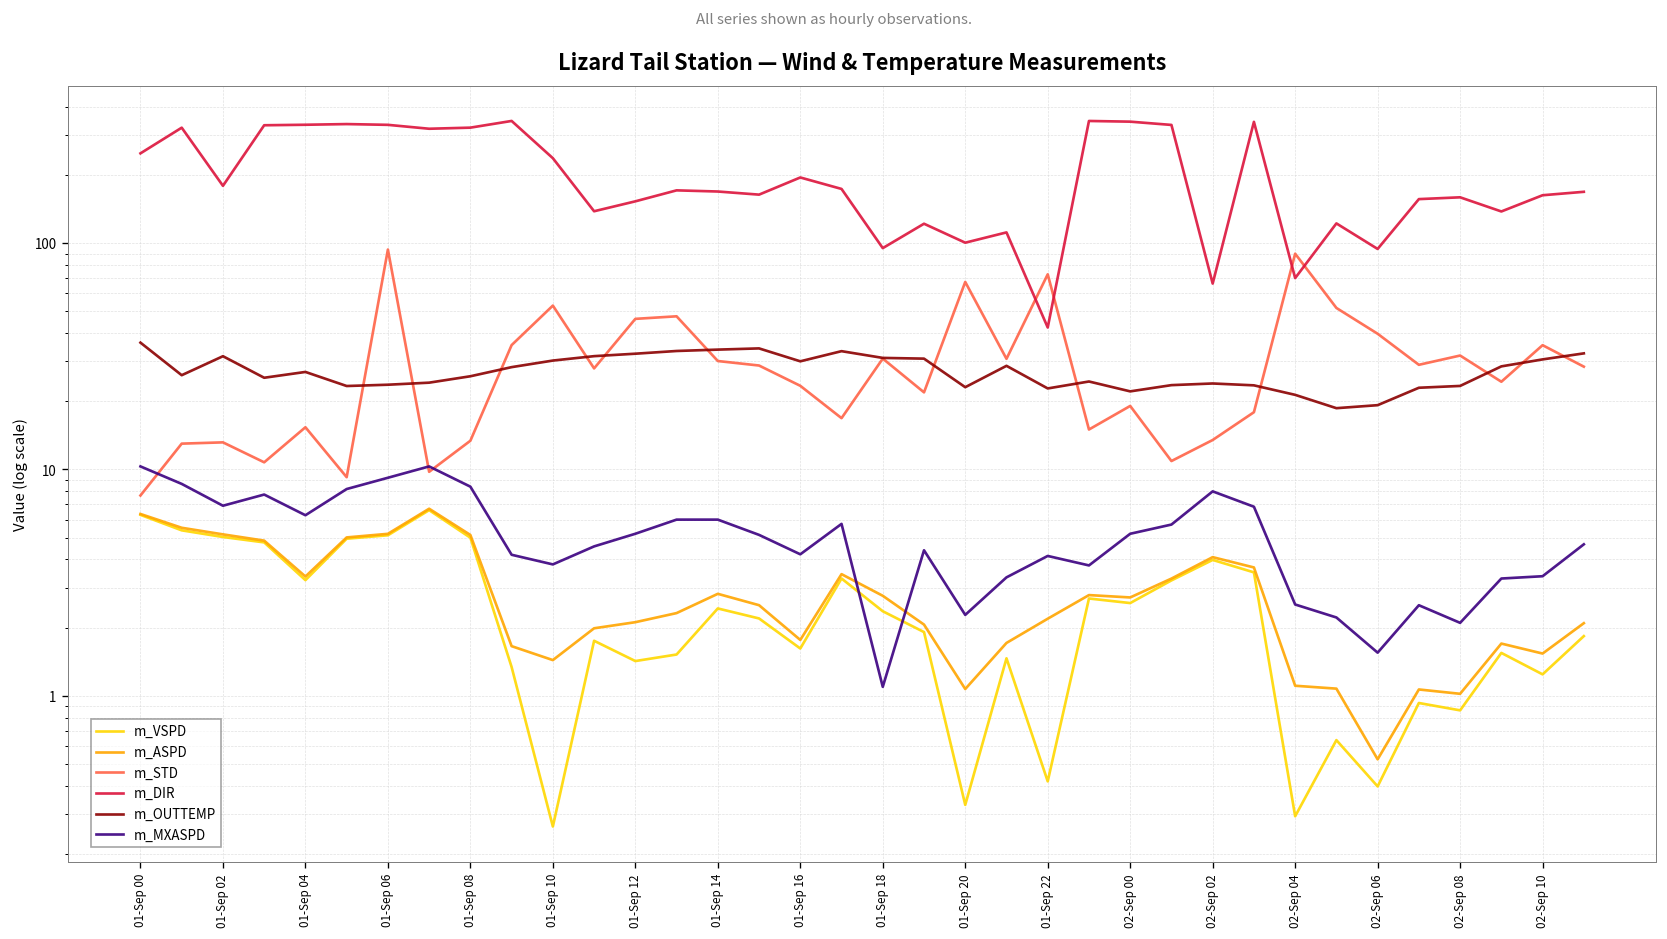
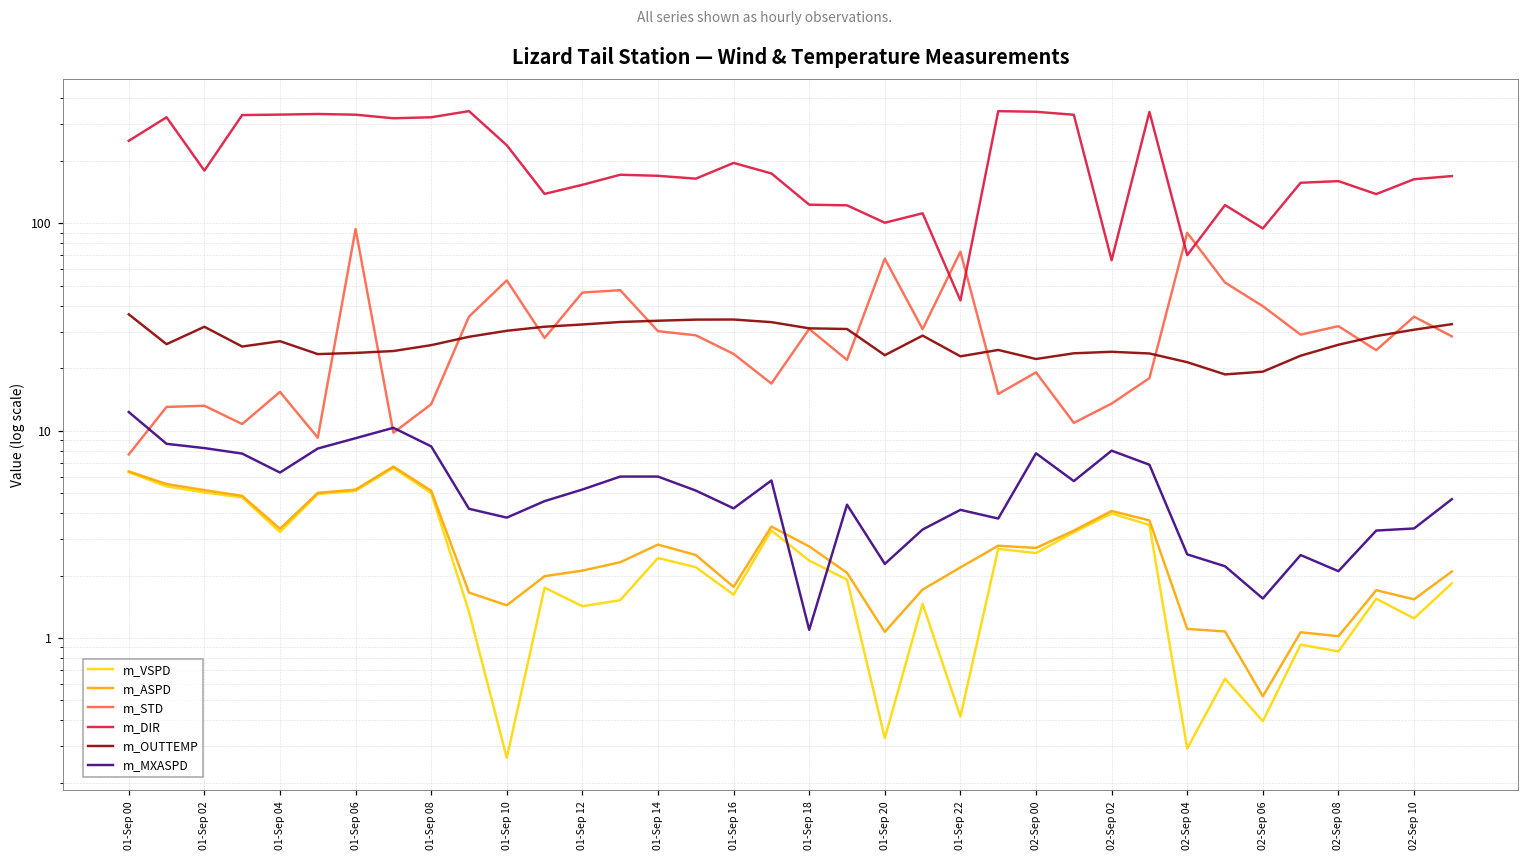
  {
    "m_STD": {
      "01-Sep 00": 7.7,
      "01-Sep 02": 13,
      "01-Sep 04": 15,
      "01-Sep 06": 90,
      "01-Sep 08": 13,
      "01-Sep 10": 53,
      "01-Sep 12": 46,
      "01-Sep 14": 30,
      "01-Sep 16": 23,
      "01-Sep 20": 67,
      "01-Sep 22": 73,
      "02-Sep 00": 19,
      "02-Sep 02": 13,
      "02-Sep 04": 90,
      "02-Sep 06": 40,
      "02-Sep 08": 32,
      "02-Sep 10": 35
    },
    "m_DIR": {
      "01-Sep 00": 250,
      "01-Sep 02": 180,
      "01-Sep 04": 330,
      "01-Sep 06": 330,
      "01-Sep 08": 320,
      "01-Sep 10": 240,
      "01-Sep 12": 150,
      "01-Sep 14": 170,
      "01-Sep 16": 200,
-     "01-Sep 18": 100,
+     "01-Sep 18": 120,
      "01-Sep 20": 100,
      "01-Sep 22": 42,
      "02-Sep 00": 340,
      "02-Sep 02": 66,
      "02-Sep 04": 70,
      "02-Sep 06": 90,
      "02-Sep 08": 160,
      "02-Sep 10": 160
    },
    "m_OUTTEMP": {
      "01-Sep 00": 36,
      "01-Sep 02": 32,
      "01-Sep 04": 27,
      "01-Sep 06": 24,
      "01-Sep 08": 26,
      "01-Sep 10": 30,
      "01-Sep 12": 32,
      "01-Sep 14": 34,
-     "01-Sep 16": 30,
+     "01-Sep 16": 34,
      "01-Sep 20": 23,
      "01-Sep 22": 23,
      "02-Sep 00": 22,
      "02-Sep 02": 24,
      "02-Sep 04": 21,
      "02-Sep 06": 19,
-     "02-Sep 08": 23,
+     "02-Sep 08": 26,
      "02-Sep 10": 31
    },
    "m_MXASPD": {
-     "01-Sep 00": 10,
-     "01-Sep 02": 6.9,
+     "01-Sep 00": 12,
+     "01-Sep 02": 8,
      "01-Sep 04": 6.3,
      "01-Sep 06": 9,
      "01-Sep 08": 8,
      "01-Sep 10": 3.8,
      "01-Sep 12": 5.2,
      "01-Sep 14": 6.0,
      "01-Sep 16": 4.2,
      "01-Sep 18": 1.1,
      "01-Sep 20": 2.3,
      "01-Sep 22": 4.1,
-     "02-Sep 00": 5.2,
+     "02-Sep 00": 7.8,
      "02-Sep 02": 8.0,
      "02-Sep 04": 2.5,
      "02-Sep 06": 1.5,
      "02-Sep 08": 2.1,
      "02-Sep 10": 3.4
    }
  }
